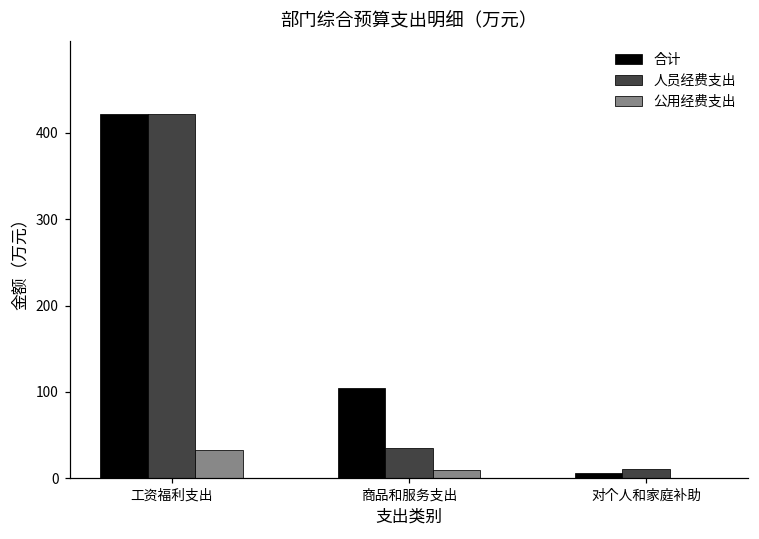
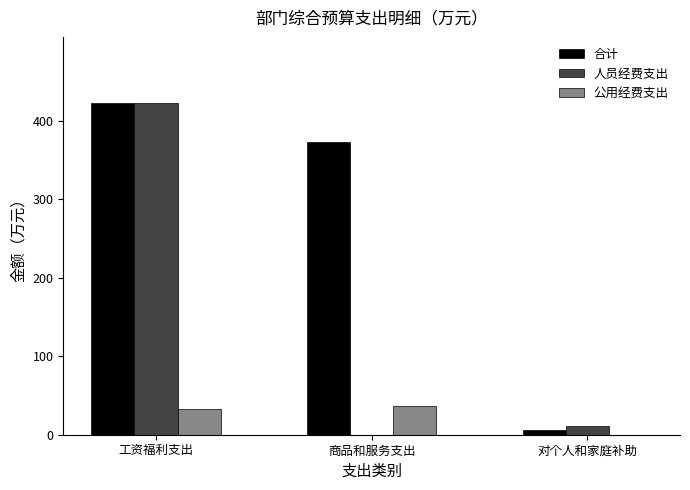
  {
    "合计": {
      "工资福利支出": 420,
-     "商品和服务支出": 110,
+     "商品和服务支出": 370,
      "对个人和家庭补助": 10
    },
    "人员经费支出": {
      "工资福利支出": 420,
-     "商品和服务支出": 40,
+     "商品和服务支出": 0,
      "对个人和家庭补助": 10
    },
    "公用经费支出": {
      "工资福利支出": 30,
-     "商品和服务支出": 10,
+     "商品和服务支出": 40,
      "对个人和家庭补助": 0
    }
  }
